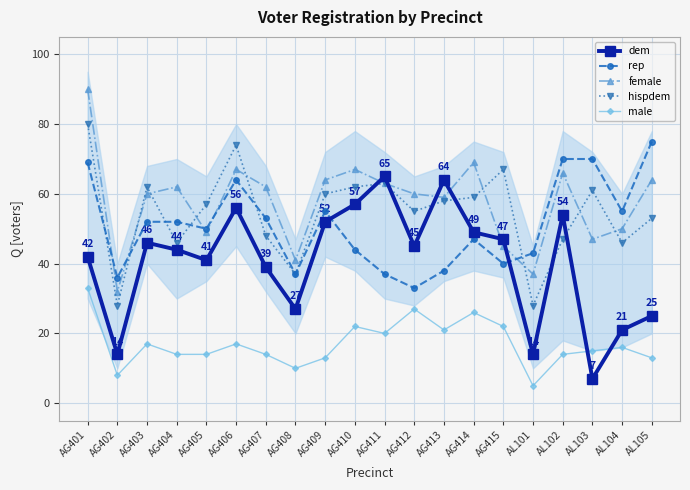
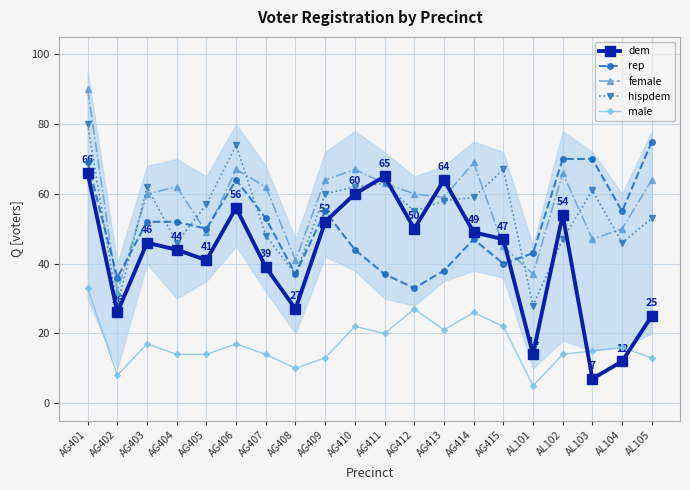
  {
    "dem": {
-     "AG401": 42,
-     "AG402": 14,
+     "AG401": 66,
+     "AG402": 26,
      "AG403": 46,
      "AG405": 41,
      "AG406": 56,
      "AG407": 39,
      "AG408": 27,
-     "AG410": 57,
+     "AG410": 60,
      "AG411": 65,
-     "AG412": 45,
+     "AG412": 50,
      "AG413": 64,
      "AG414": 49,
      "AG415": 47,
      "AL102": 54,
-     "AL104": 21,
+     "AL104": 12,
      "AL105": 25
    }
  }
